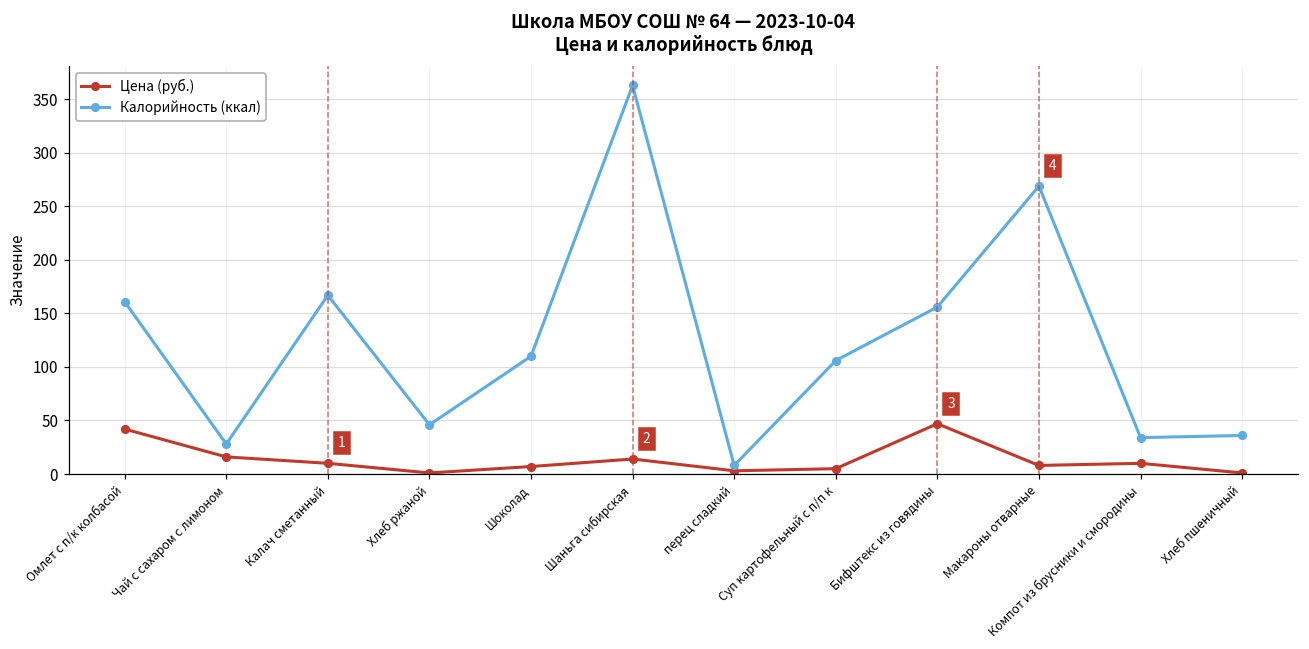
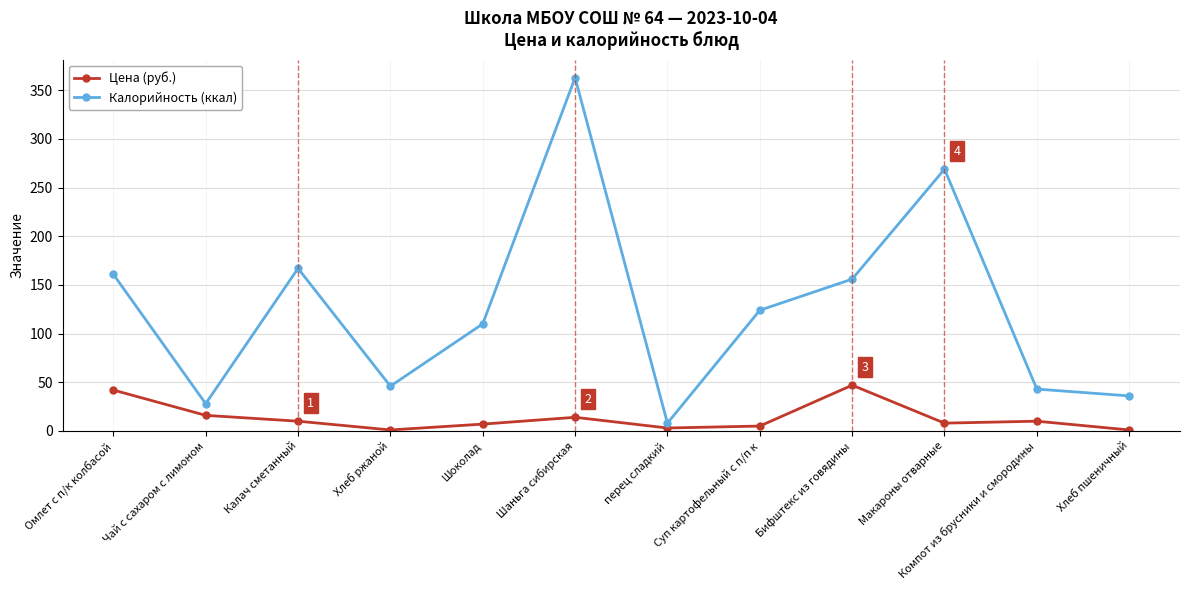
  {
    "Цена (руб.)": {
      "Омлет с п/к колбасой": 40,
      "Чай с сахаром с лимоном": 20,
      "Хлеб ржаной": 0,
      "Шоколад": 10,
      "перец сладкий": 0,
      "Суп картофельный с п/п к": 10,
      "Макароны отварные": 10,
      "Компот из брусники и смородины": 10,
      "Хлеб пшеничный": 0
    },
    "Калорийность (ккал)": {
      "Омлет с п/к колбасой": 160,
      "Чай с сахаром с лимоном": 30,
      "Калач сметанный": 170,
      "Хлеб ржаной": 50,
      "Шоколад": 110,
      "Шаньга сибирская": 360,
      "перец сладкий": 10,
-     "Суп картофельный с п/п к": 110,
+     "Суп картофельный с п/п к": 120,
      "Бифштекс из говядины": 160,
-     "Компот из брусники и смородины": 30,
+     "Компот из брусники и смородины": 40,
      "Хлеб пшеничный": 40
    }
  }
